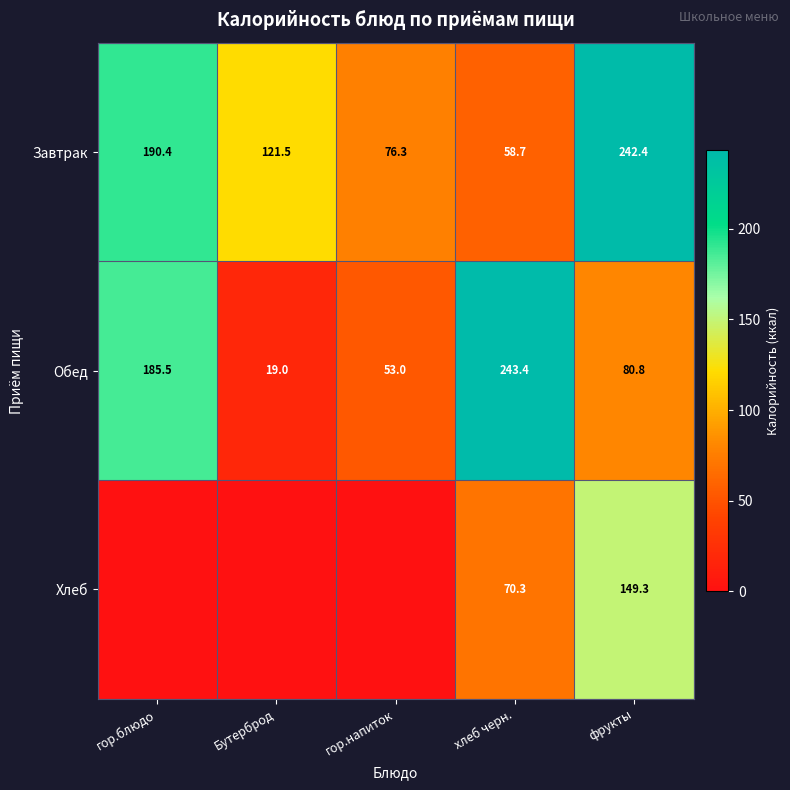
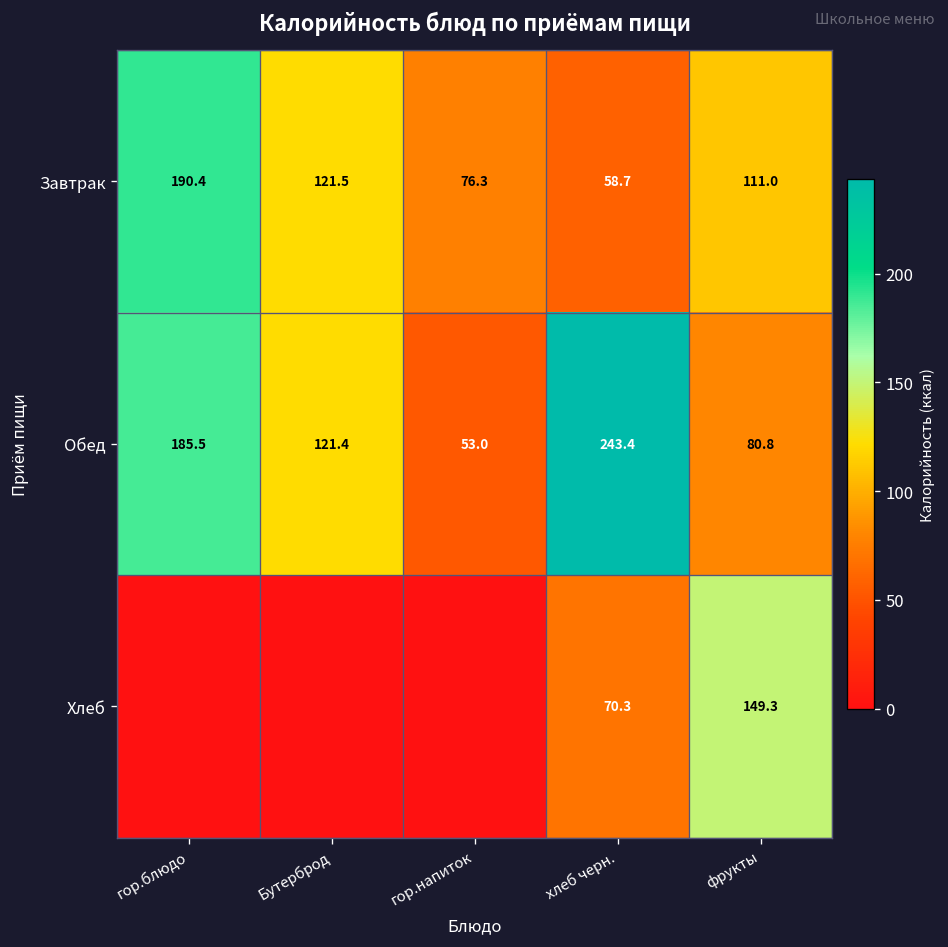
  {
    "Завтрак": {
      "гор.блюдо": 190.4,
      "Бутерброд": 121.5,
      "гор.напиток": 76.3,
      "хлеб черн.": 58.7,
-     "фрукты": 242.4
+     "фрукты": 111.0
    },
    "Обед": {
      "гор.блюдо": 185.5,
-     "Бутерброд": 19.0,
+     "Бутерброд": 121.4,
      "гор.напиток": 53.0,
      "хлеб черн.": 243.4,
      "фрукты": 80.8
    },
    "Хлеб": {
      "хлеб черн.": 70.3,
      "фрукты": 149.3
    }
  }
